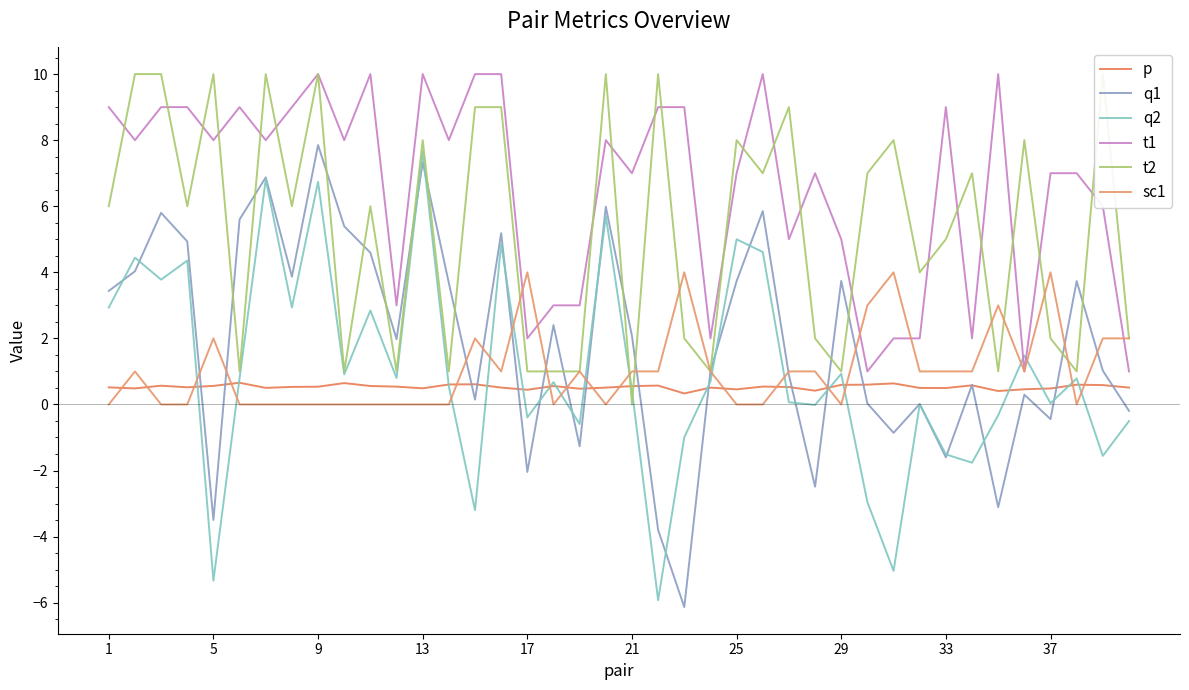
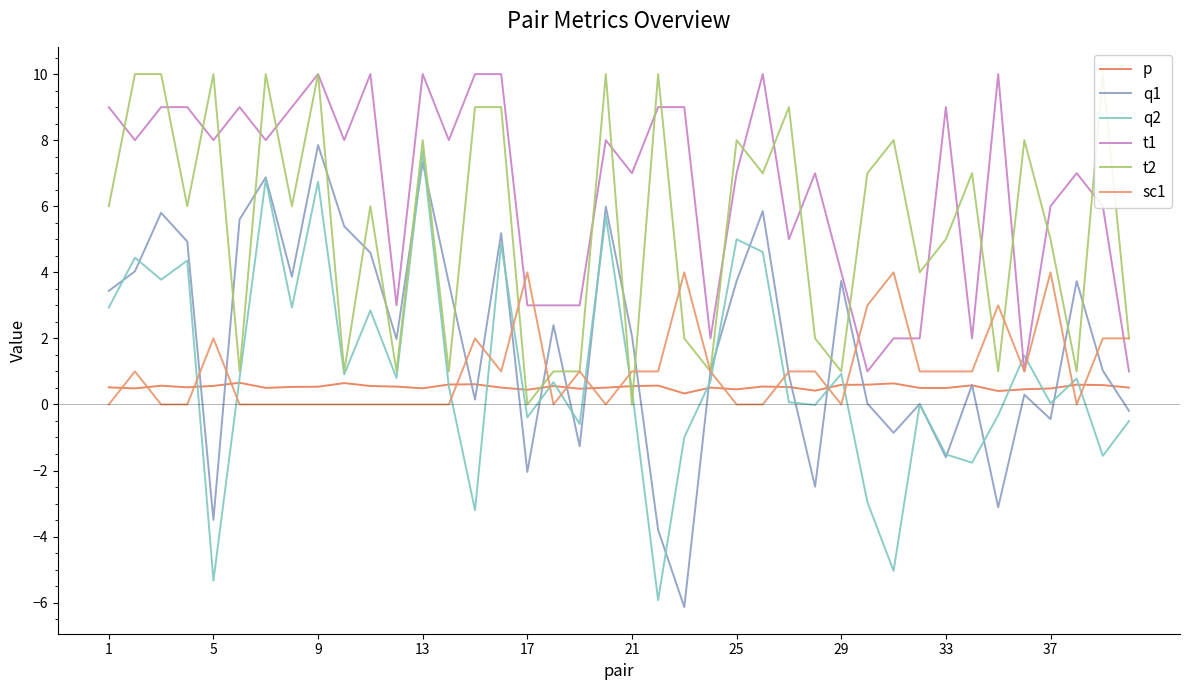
  {
    "t1": {
      "1": 9,
      "5": 8,
      "13": 10,
-     "17": 2,
+     "17": 3,
      "21": 7,
      "25": 7,
-     "29": 5,
+     "29": 4,
      "33": 9,
-     "37": 7
+     "37": 6
    },
    "t2": {
      "1": 6,
      "5": 10,
      "13": 8,
-     "17": 1,
+     "17": 0,
      "21": 0,
      "25": 8,
      "33": 5,
-     "37": 2
+     "37": 5
    }
  }
